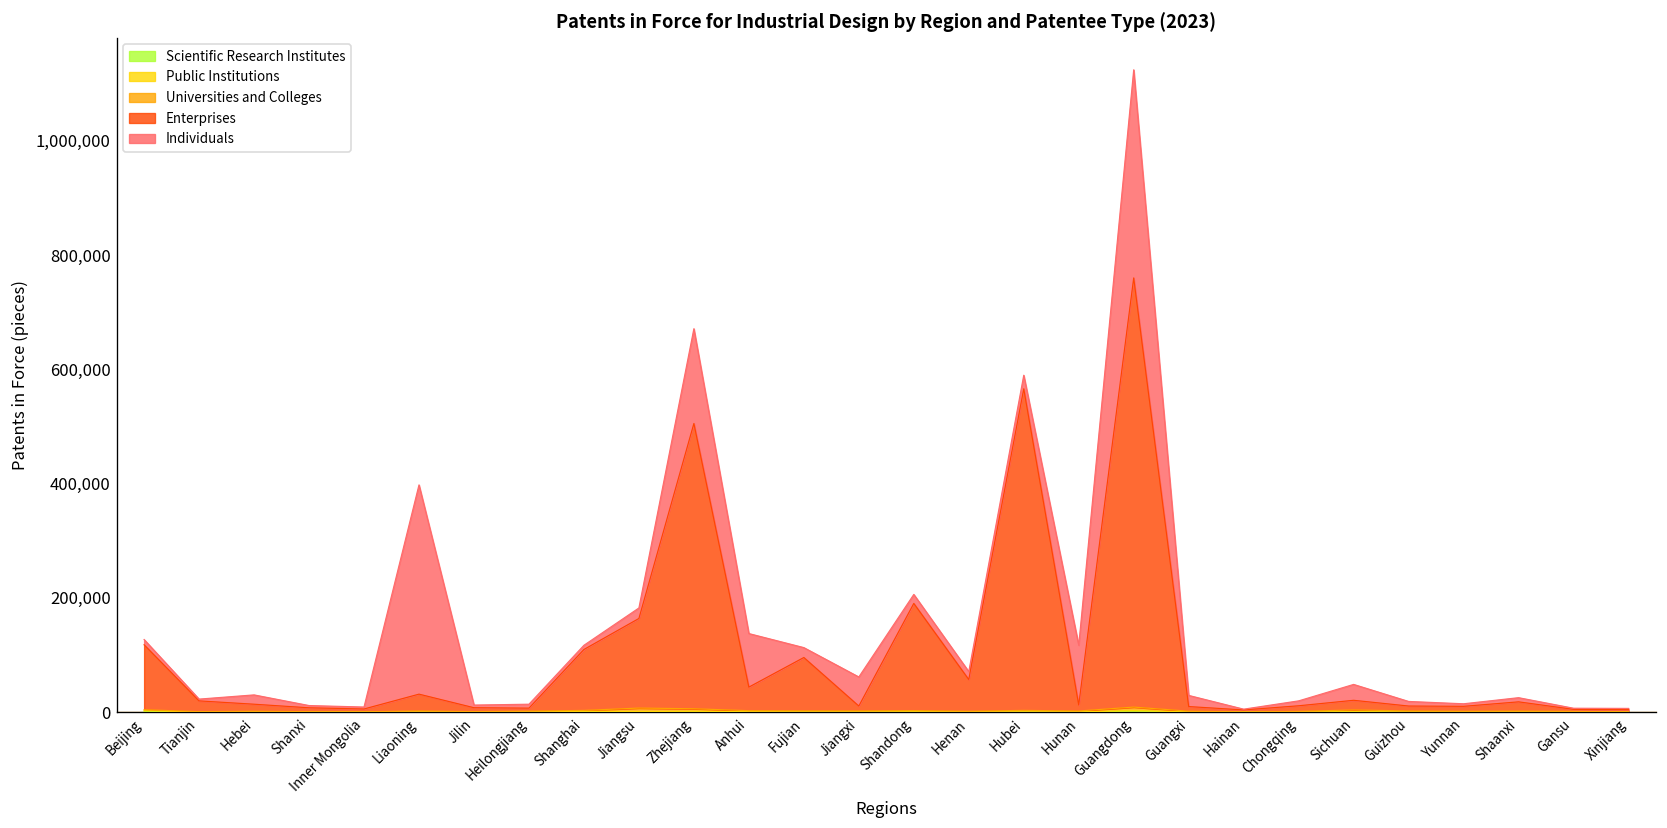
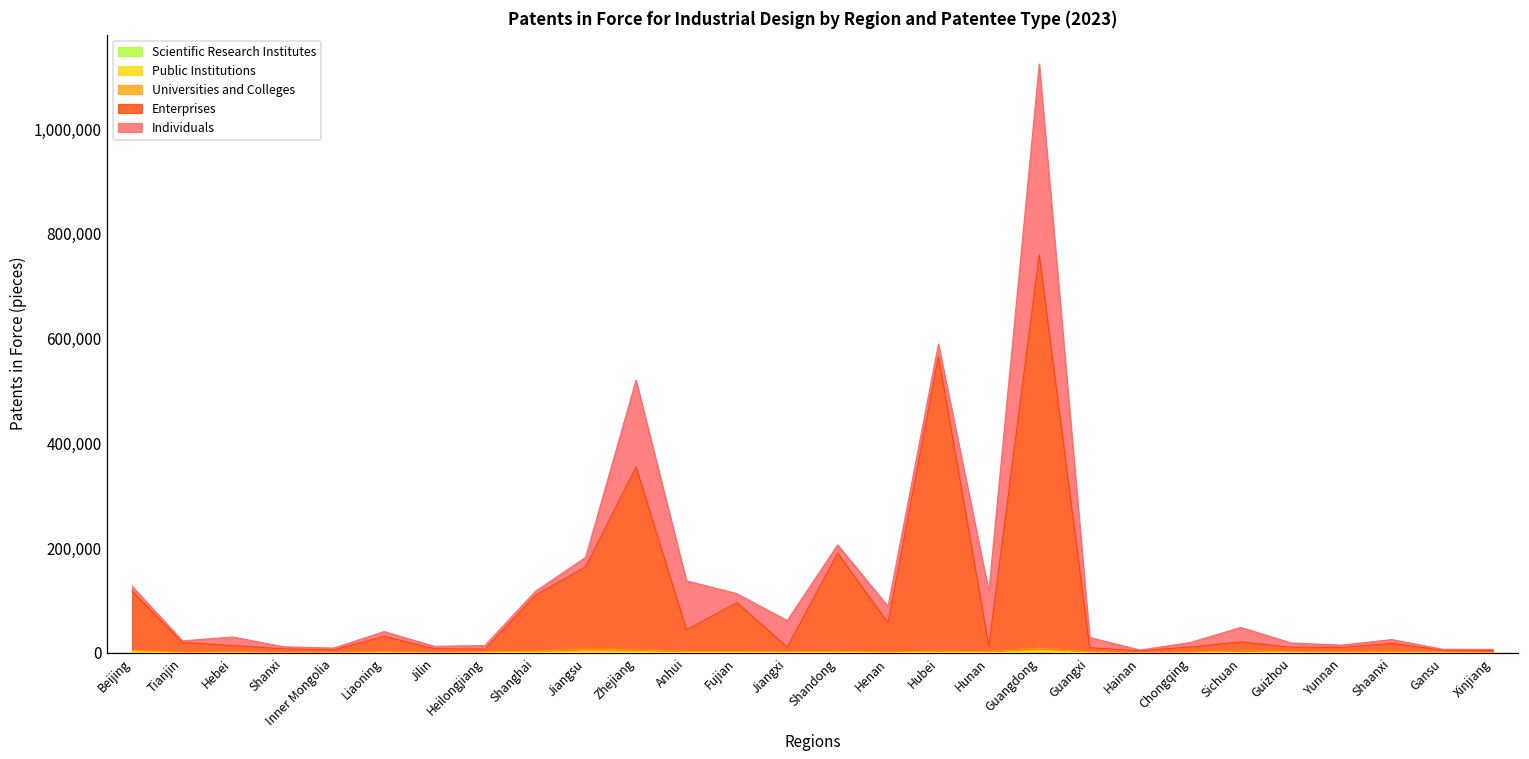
  {
    "Enterprises": {
      "Beijing": "110,000",
      "Hebei": "10,000",
      "Liaoning": "30,000",
      "Shanghai": "110,000",
      "Jiangsu": "160,000",
-     "Zhejiang": "500,000",
+     "Zhejiang": "350,000",
      "Anhui": "40,000",
      "Fujian": "90,000",
      "Jiangxi": "10,000",
      "Shandong": "190,000",
      "Henan": "60,000",
      "Hubei": "560,000",
      "Hunan": "10,000",
      "Guangdong": "750,000",
      "Guangxi": "10,000",
      "Chongqing": "10,000",
      "Sichuan": "20,000",
      "Guizhou": "10,000",
      "Shaanxi": "20,000"
    },
    "Individuals": {
      "Beijing": "10,000",
      "Hebei": "20,000",
-     "Liaoning": "370,000",
+     "Liaoning": "10,000",
      "Heilongjiang": "10,000",
      "Shanghai": "10,000",
      "Jiangsu": "20,000",
      "Zhejiang": "170,000",
      "Anhui": "90,000",
      "Fujian": "20,000",
      "Jiangxi": "50,000",
      "Shandong": "20,000",
-     "Henan": "10,000",
+     "Henan": "30,000",
      "Hubei": "20,000",
      "Hunan": "100,000",
      "Guangdong": "360,000",
      "Guangxi": "20,000",
      "Chongqing": "10,000",
      "Sichuan": "30,000",
      "Guizhou": "10,000",
      "Shaanxi": "10,000"
    }
  }
